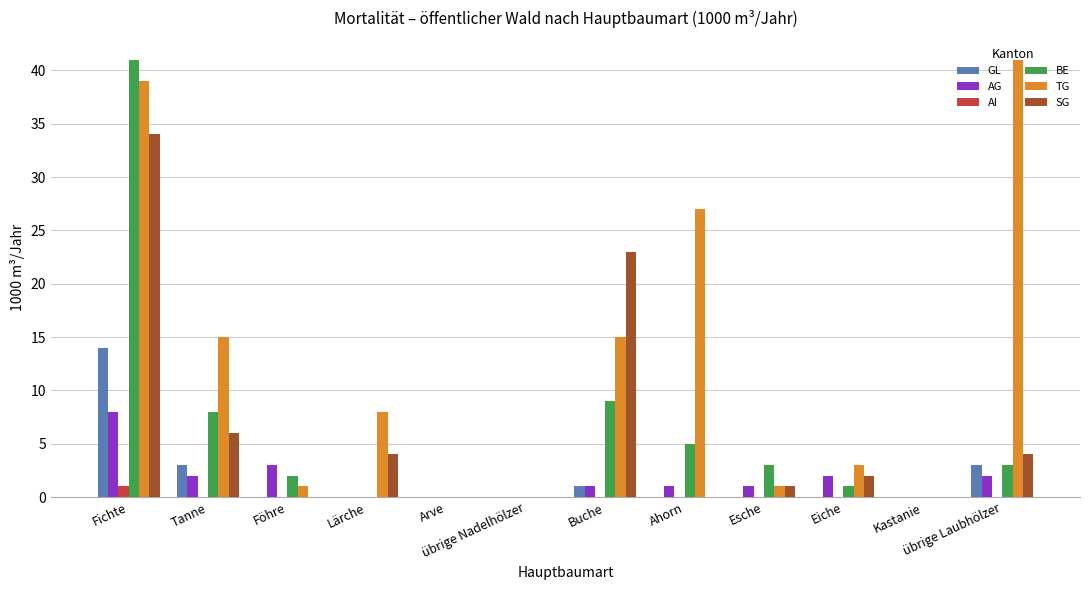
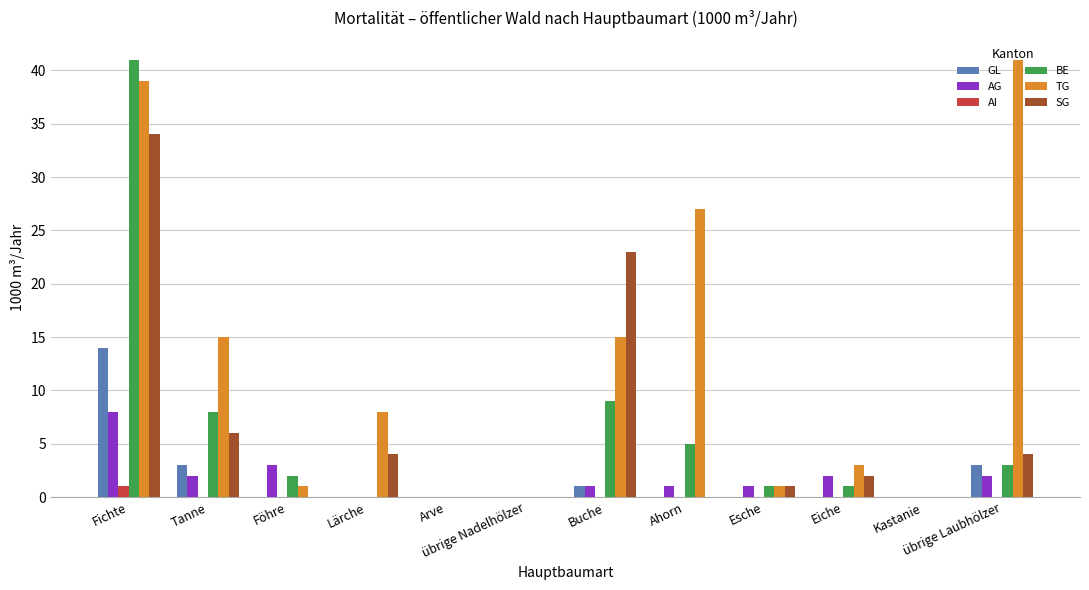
  {
    "GL": {
      "Fichte": 14,
      "Tanne": 3,
      "Föhre": 0,
      "Lärche": 0,
      "Arve": 0,
      "übrige Nadelhölzer": 0,
      "Buche": 1,
      "Ahorn": 0,
      "Esche": 0,
      "Eiche": 0,
      "Kastanie": 0,
      "übrige Laubhölzer": 3
    },
    "AG": {
      "Fichte": 8,
      "Tanne": 2,
      "Föhre": 3,
      "Lärche": 0,
      "Arve": 0,
      "übrige Nadelhölzer": 0,
      "Buche": 1,
      "Ahorn": 1,
      "Esche": 1,
      "Eiche": 2,
      "Kastanie": 0,
      "übrige Laubhölzer": 2
    },
    "BE": {
      "Fichte": 41,
      "Tanne": 8,
      "Föhre": 2,
      "Lärche": 0,
      "Arve": 0,
      "übrige Nadelhölzer": 0,
      "Buche": 9,
      "Ahorn": 5,
-     "Esche": 3,
+     "Esche": 1,
      "Eiche": 1,
      "Kastanie": 0,
      "übrige Laubhölzer": 3
    },
    "TG": {
      "Fichte": 39,
      "Tanne": 15,
      "Föhre": 1,
      "Lärche": 8,
      "Arve": 0,
      "übrige Nadelhölzer": 0,
      "Buche": 15,
      "Ahorn": 27,
      "Esche": 1,
      "Eiche": 3,
      "Kastanie": 0,
      "übrige Laubhölzer": 41
    }
  }
